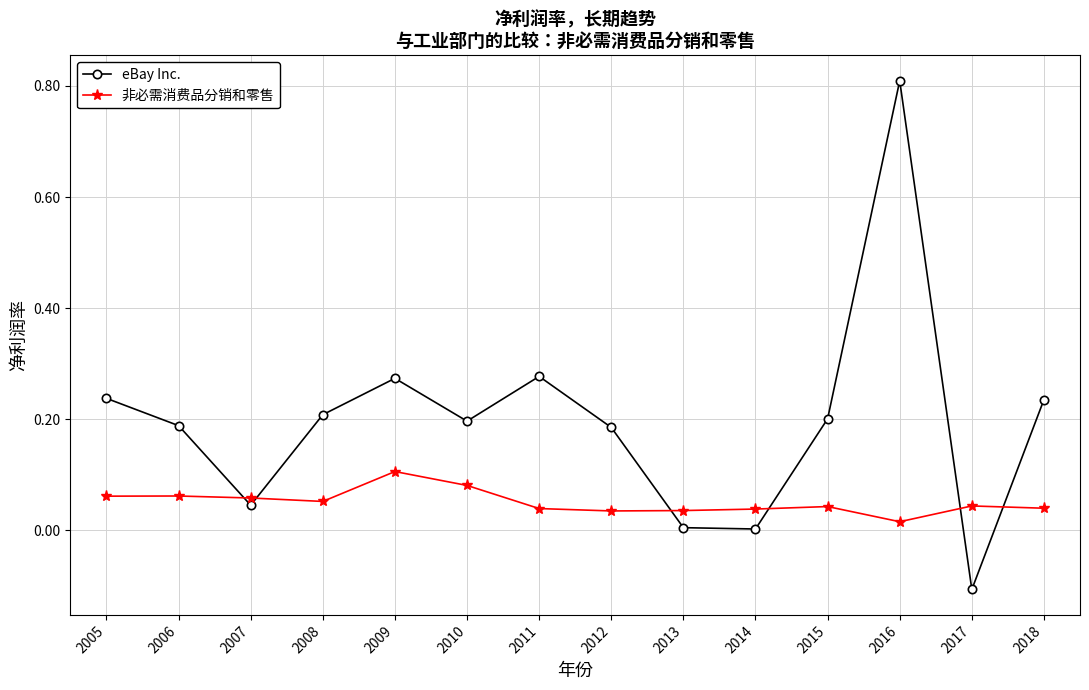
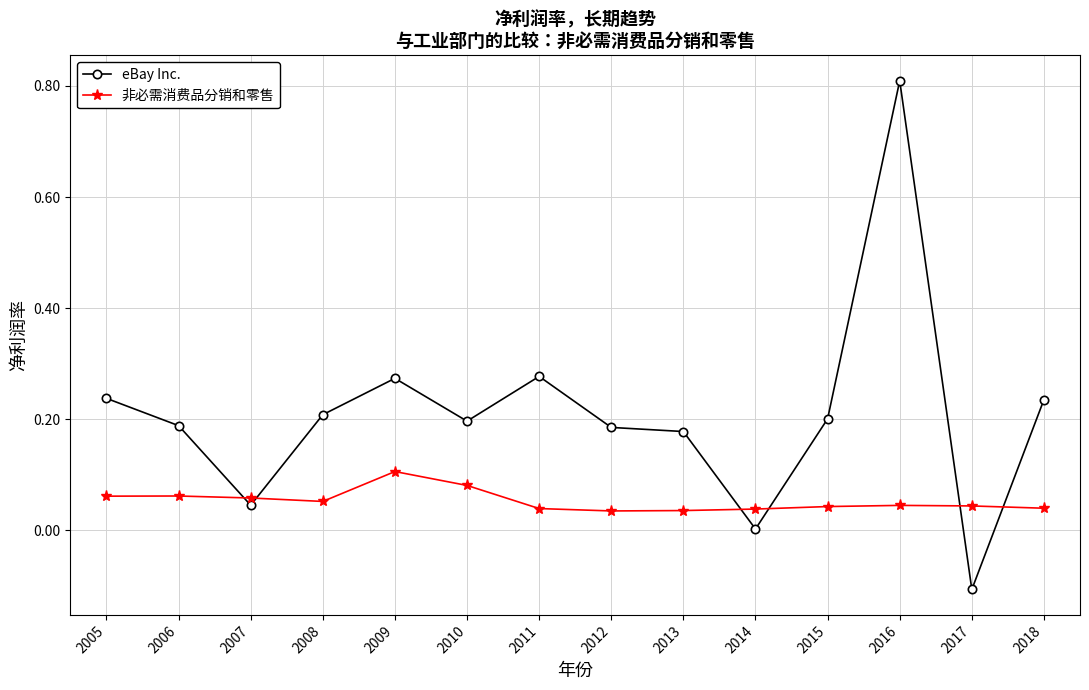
  {
    "eBay Inc.": {
      "2005": 0.24,
      "2006": 0.19,
      "2007": 0.05,
      "2008": 0.21,
      "2009": 0.27,
      "2010": 0.20,
      "2011": 0.28,
      "2012": 0.19,
-     "2013": 0.01,
+     "2013": 0.18,
      "2014": 0.00,
      "2015": 0.20,
      "2016": 0.81,
      "2017": -0.11,
      "2018": 0.24
    },
    "非必需消费品分销和零售": {
      "2005": 0.06,
      "2006": 0.06,
      "2007": 0.06,
      "2008": 0.05,
      "2009": 0.11,
      "2010": 0.08,
      "2011": 0.04,
      "2012": 0.04,
      "2013": 0.04,
      "2014": 0.04,
      "2015": 0.04,
-     "2016": 0.02,
+     "2016": 0.05,
      "2017": 0.04,
      "2018": 0.04
    }
  }
